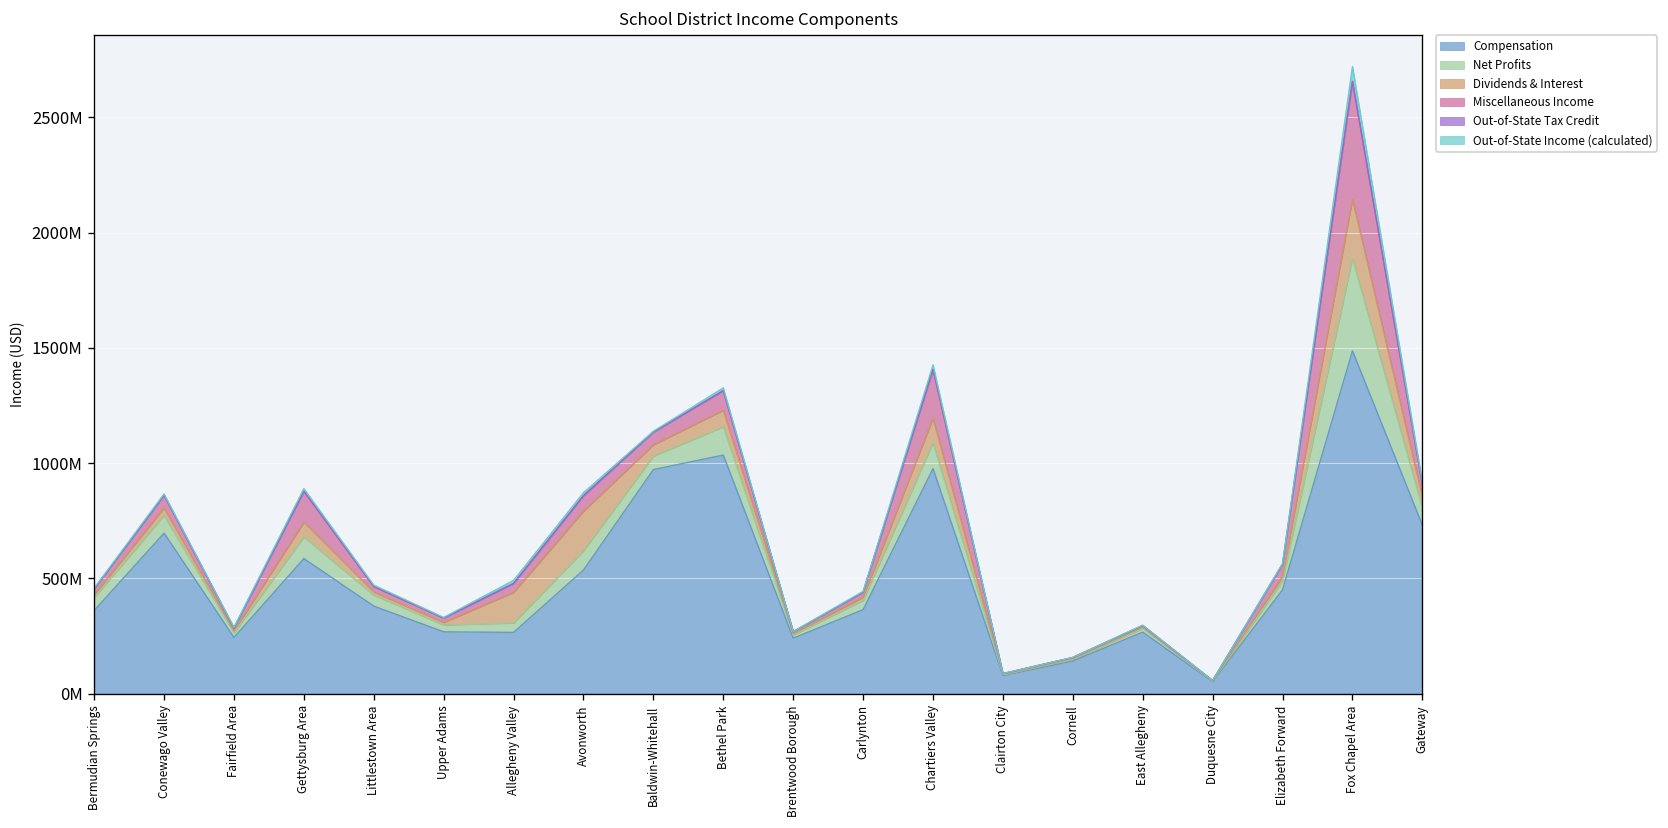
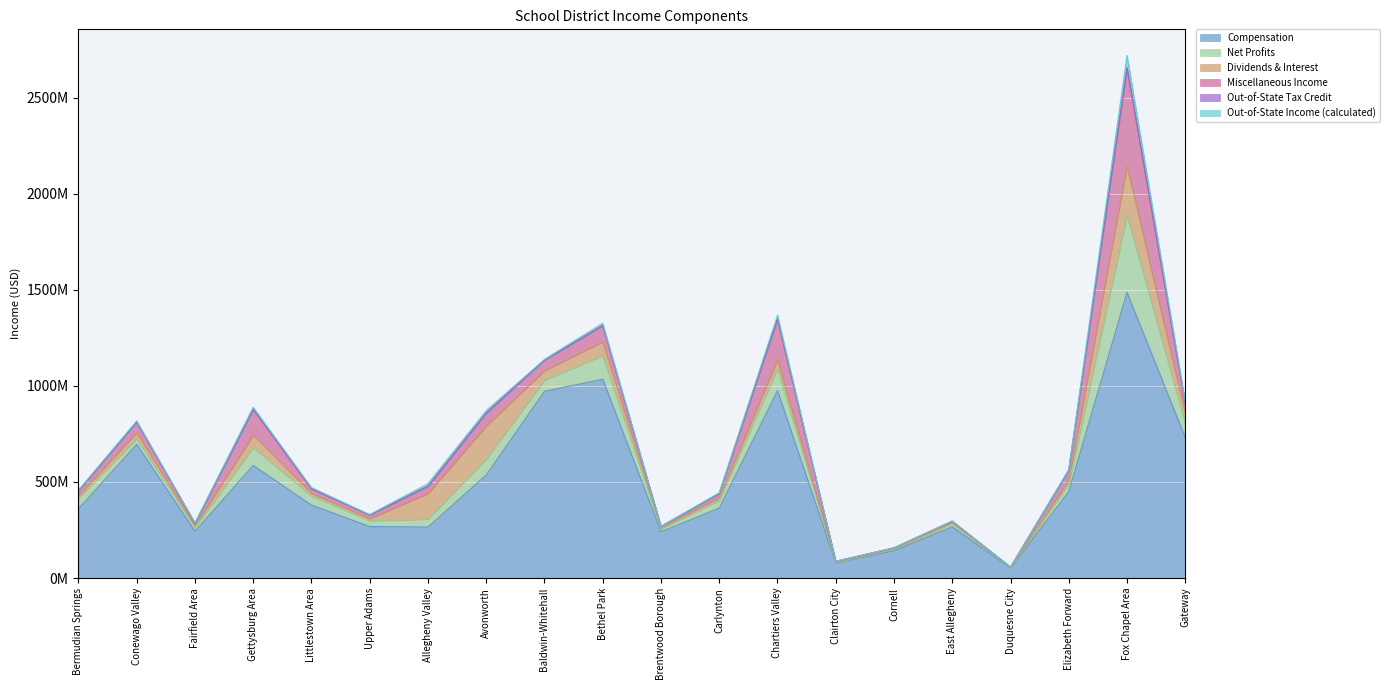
  {
    "Net Profits": {
-     "Conewago Valley": 80000000,
+     "Conewago Valley": 30000000,
      "Gettysburg Area": 90000000,
      "Littlestown Area": 50000000,
      "Allegheny Valley": 40000000,
      "Avonworth": 80000000,
      "Baldwin-Whitehall": 60000000,
      "Bethel Park": 120000000,
      "Carlynton": 40000000,
      "Chartiers Valley": 110000000,
      "Elizabeth Forward": 40000000,
      "Fox Chapel Area": 400000000,
      "Gateway": 80000000
    },
    "Dividends & Interest": {
      "Conewago Valley": 30000000,
      "Gettysburg Area": 60000000,
      "Littlestown Area": 10000000,
      "Allegheny Valley": 130000000,
      "Avonworth": 170000000,
      "Baldwin-Whitehall": 50000000,
      "Bethel Park": 70000000,
      "Carlynton": 10000000,
-     "Chartiers Valley": 110000000,
+     "Chartiers Valley": 50000000,
      "Elizabeth Forward": 20000000,
      "Fox Chapel Area": 260000000,
      "Gateway": 50000000
    }
  }
